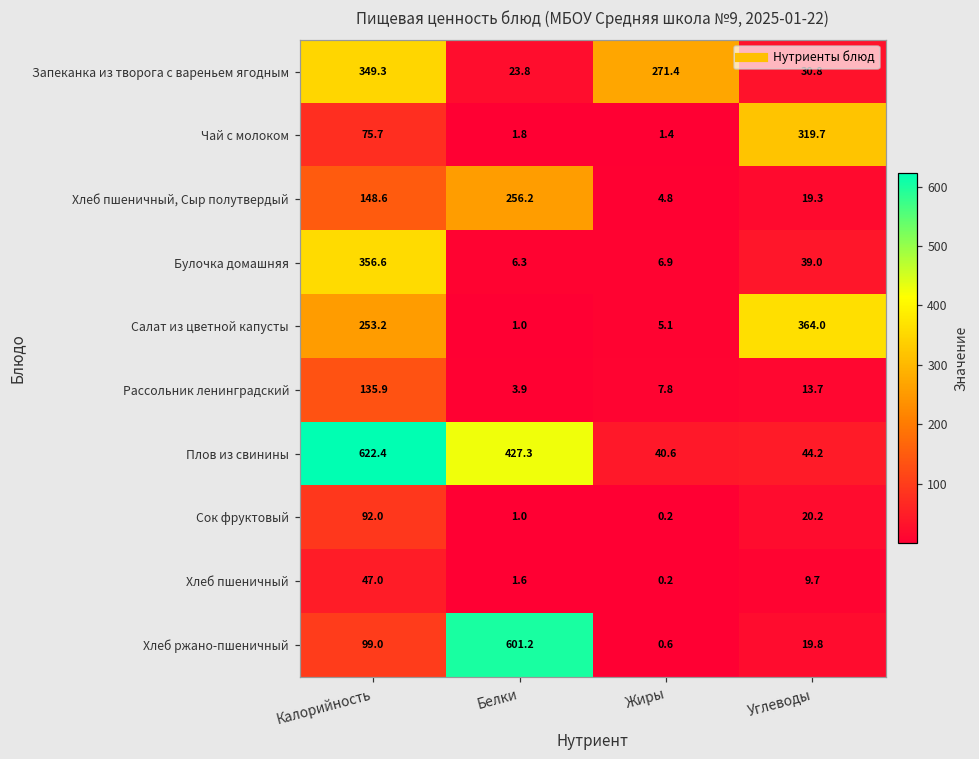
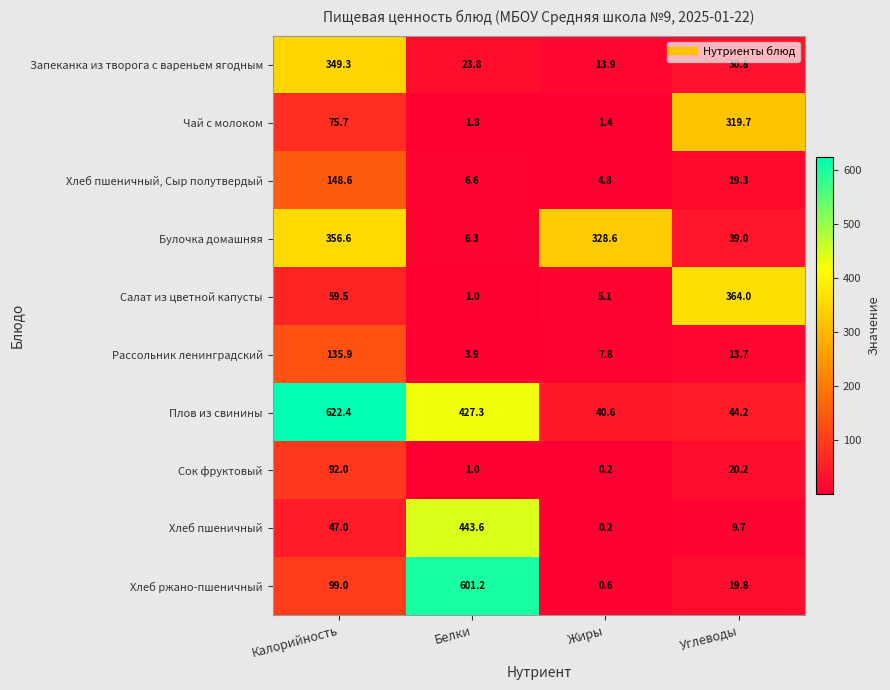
  {
    "Запеканка из творога с вареньем ягодным": {
      "Калорийность": 349.3,
      "Белки": 23.8,
-     "Жиры": 271.4
+     "Жиры": 13.9
    },
    "Чай с молоком": {
      "Калорийность": 75.7,
      "Белки": 1.8,
      "Жиры": 1.4,
      "Углеводы": 319.7
    },
    "Хлеб пшеничный, Сыр полутвердый": {
      "Калорийность": 148.6,
-     "Белки": 256.2,
+     "Белки": 6.6,
      "Жиры": 4.8,
      "Углеводы": 19.3
    },
    "Булочка домашняя": {
      "Калорийность": 356.6,
      "Белки": 6.3,
-     "Жиры": 6.9,
+     "Жиры": 328.6,
      "Углеводы": 39.0
    },
    "Салат из цветной капусты": {
-     "Калорийность": 253.2,
+     "Калорийность": 59.5,
      "Белки": 1.0,
      "Жиры": 5.1,
      "Углеводы": 364.0
    },
    "Рассольник ленинградский": {
      "Калорийность": 135.9,
      "Белки": 3.9,
      "Жиры": 7.8,
      "Углеводы": 13.7
    },
    "Плов из свинины": {
      "Калорийность": 622.4,
      "Белки": 427.3,
      "Жиры": 40.6,
      "Углеводы": 44.2
    },
    "Сок фруктовый": {
      "Калорийность": 92.0,
      "Белки": 1.0,
      "Жиры": 0.2,
      "Углеводы": 20.2
    },
    "Хлеб пшеничный": {
      "Калорийность": 47.0,
-     "Белки": 1.6,
+     "Белки": 443.6,
      "Жиры": 0.2,
      "Углеводы": 9.7
    },
    "Хлеб ржано-пшеничный": {
      "Калорийность": 99.0,
      "Белки": 601.2,
      "Жиры": 0.6,
      "Углеводы": 19.8
    }
  }
